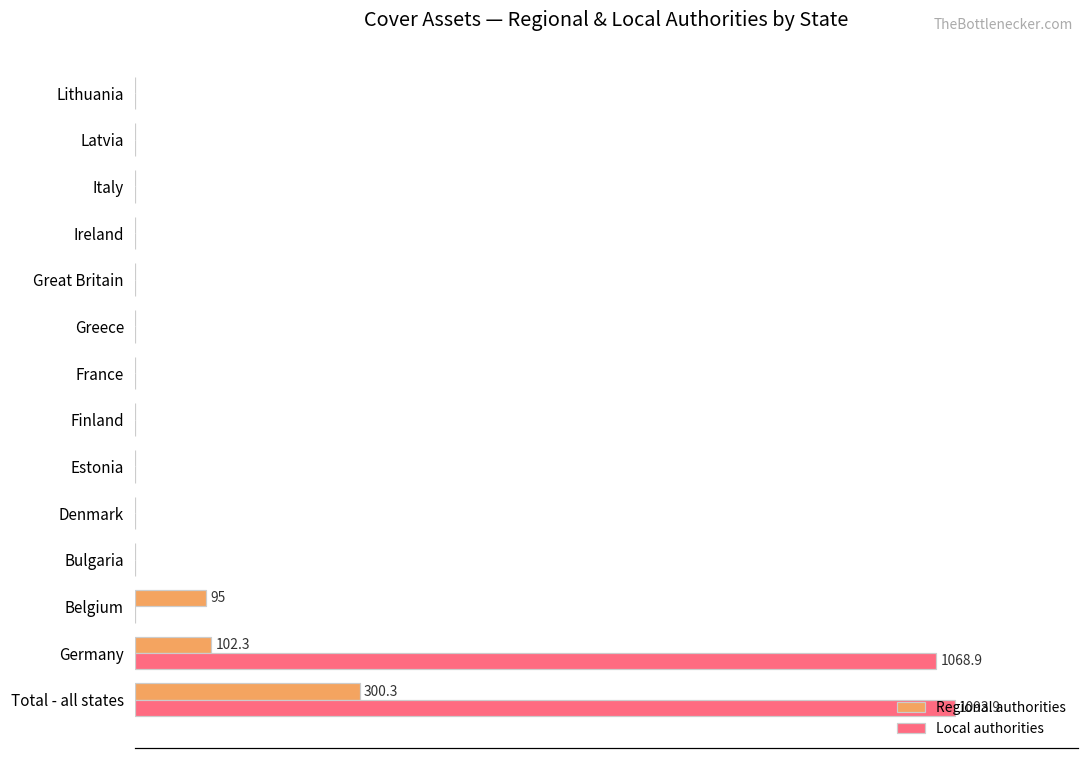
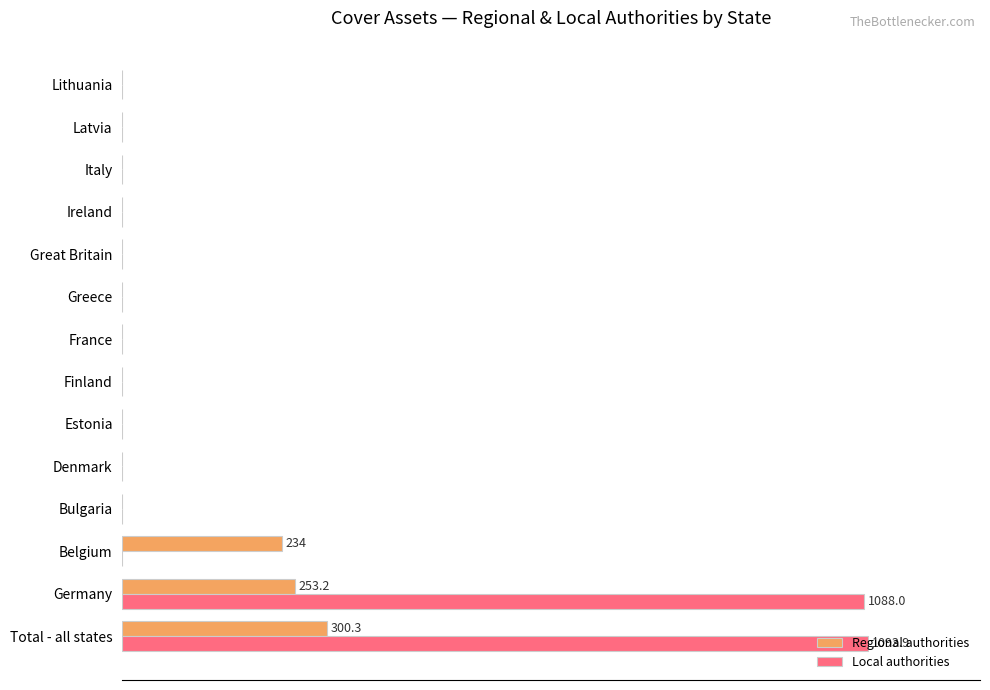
  {
    "Regional authorities": {
-     "Belgium": 95,
-     "Germany": 102.3
+     "Belgium": 234,
+     "Germany": 253.2
    },
    "Local authorities": {
-     "Germany": 1068.9
+     "Germany": 1088.0
    }
  }
